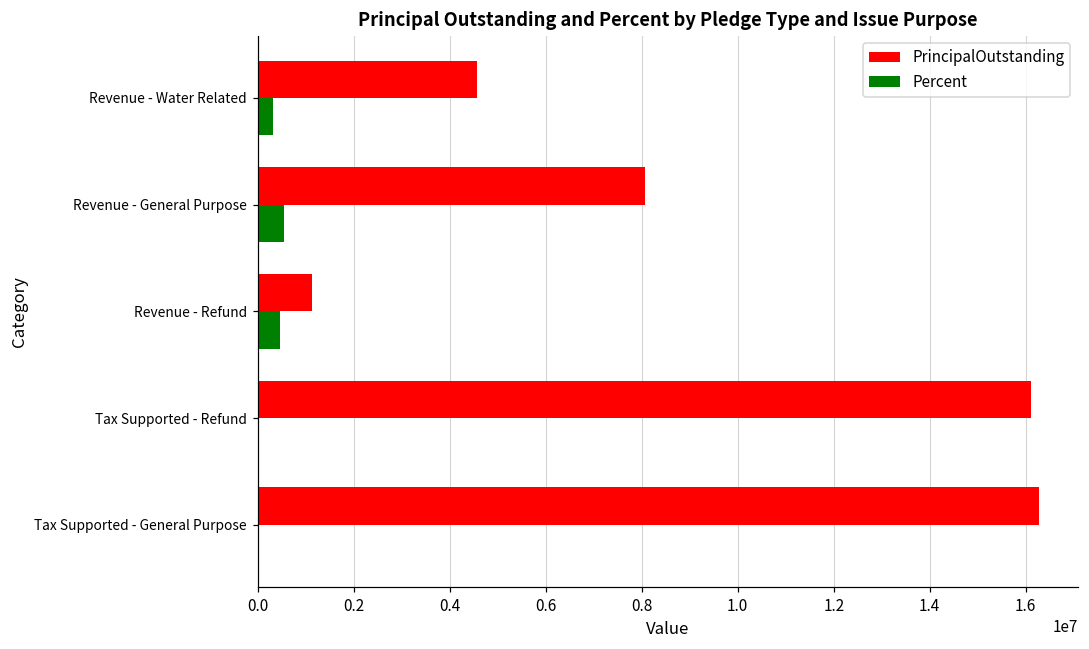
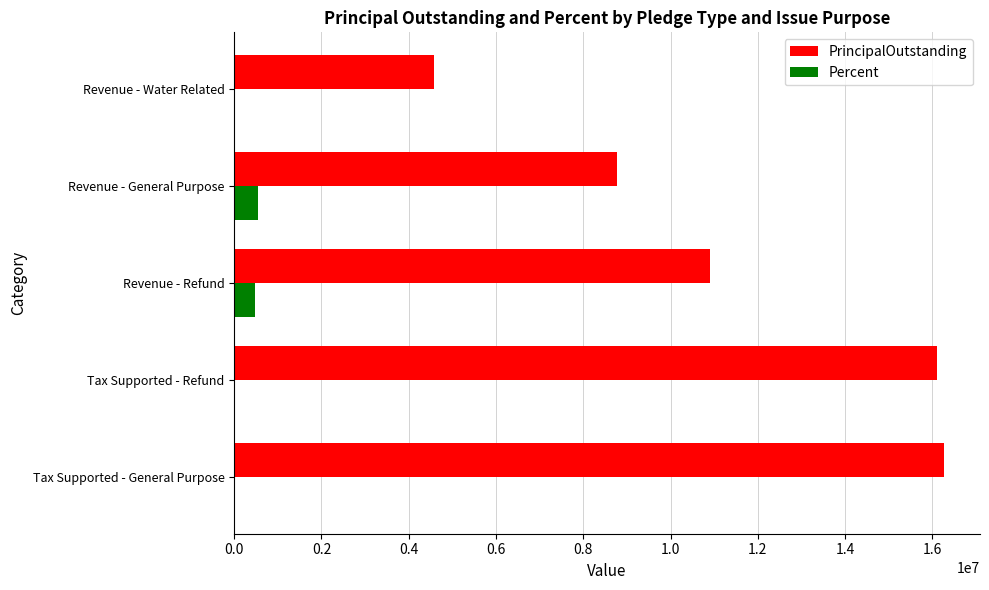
  {
    "PrincipalOutstanding": {
      "Revenue - Water Related": 4600000,
-     "Revenue - General Purpose": 8100000,
-     "Revenue - Refund": 1100000,
+     "Revenue - General Purpose": 8800000,
+     "Revenue - Refund": 10900000,
      "Tax Supported - Refund": 16100000,
      "Tax Supported - General Purpose": 16300000
    },
    "Percent": {
-     "Revenue - Water Related": 300000,
+     "Revenue - Water Related": 0,
      "Revenue - General Purpose": 600000,
      "Revenue - Refund": 500000
    }
  }
